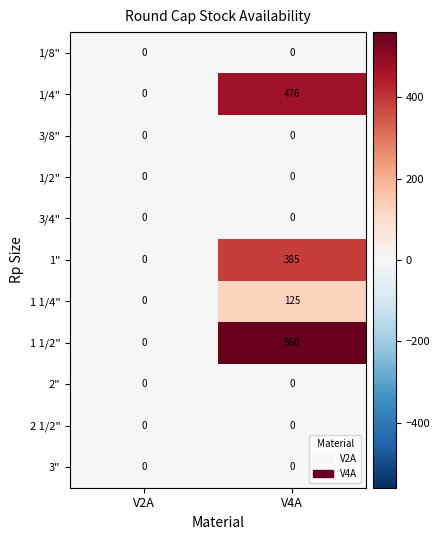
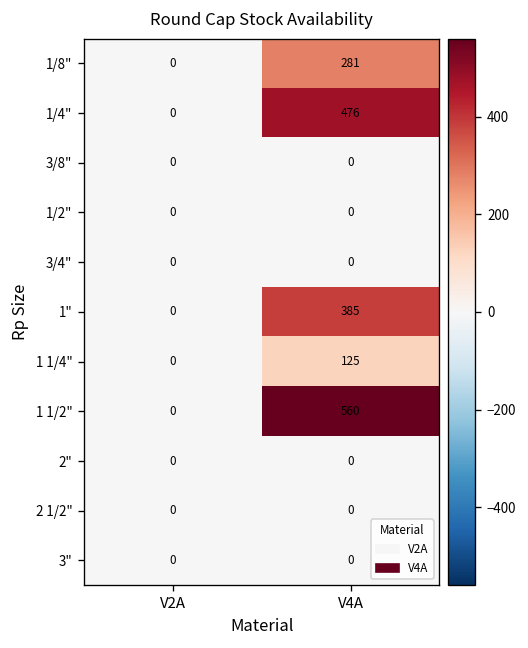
  {
    "1/8\"": {
      "V2A": 0,
-     "V4A": 0
+     "V4A": 281
    },
    "1/4\"": {
      "V2A": 0,
      "V4A": 476
    },
    "3/8\"": {
      "V2A": 0,
      "V4A": 0
    },
    "1/2\"": {
      "V2A": 0,
      "V4A": 0
    },
    "3/4\"": {
      "V2A": 0,
      "V4A": 0
    },
    "1\"": {
      "V2A": 0,
      "V4A": 385
    },
    "1 1/4\"": {
      "V2A": 0,
      "V4A": 125
    },
    "1 1/2\"": {
      "V2A": 0,
      "V4A": 560
    },
    "2\"": {
      "V2A": 0,
      "V4A": 0
    },
    "2 1/2\"": {
      "V2A": 0,
      "V4A": 0
    },
    "3\"": {
      "V2A": 0,
      "V4A": 0
    }
  }
